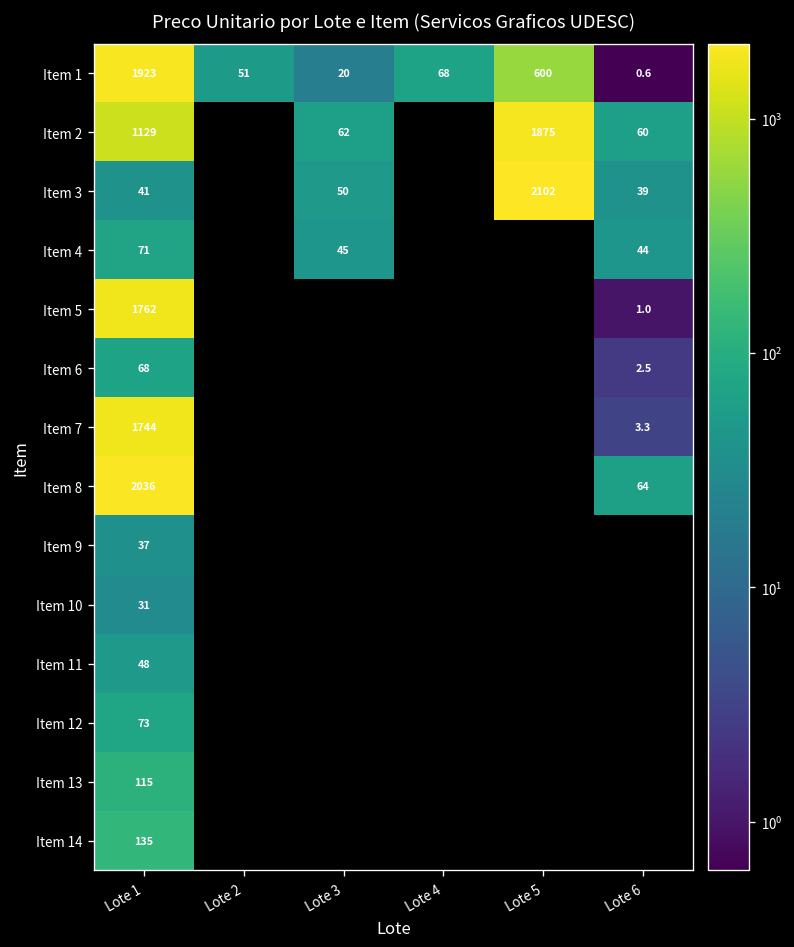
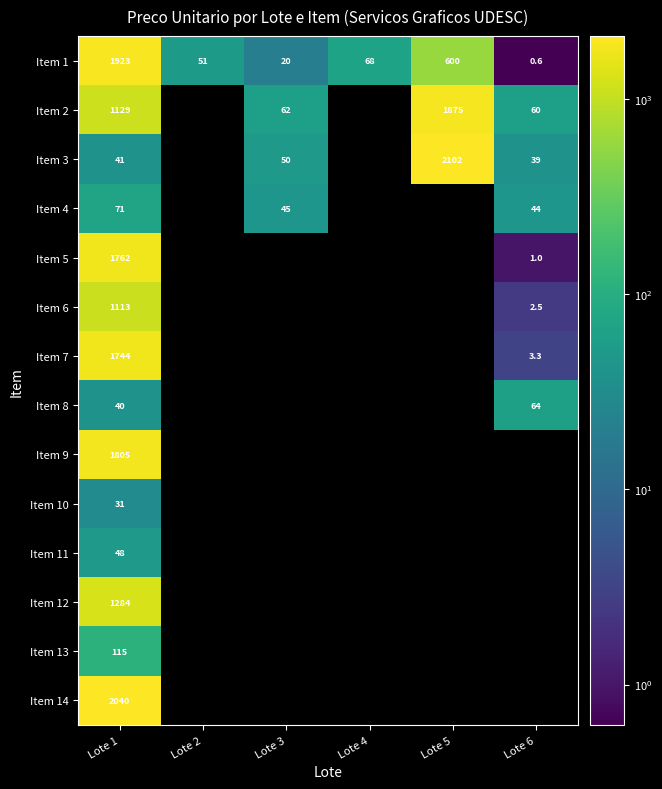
  {
    "Item 1": {
      "Lote 1": 1923,
      "Lote 2": 51,
      "Lote 3": 20,
      "Lote 4": 68,
      "Lote 5": 600,
      "Lote 6": 0.6
    },
    "Item 2": {
      "Lote 1": 1129,
      "Lote 3": 62,
      "Lote 5": 1875,
      "Lote 6": 60
    },
    "Item 3": {
      "Lote 1": 41,
      "Lote 3": 50,
      "Lote 5": 2102,
      "Lote 6": 39
    },
    "Item 4": {
      "Lote 1": 71,
      "Lote 3": 45,
      "Lote 6": 44
    },
    "Item 5": {
      "Lote 1": 1762,
      "Lote 6": 1.0
    },
    "Item 6": {
-     "Lote 1": 68,
+     "Lote 1": 1113,
      "Lote 6": 2.5
    },
    "Item 7": {
      "Lote 1": 1744,
      "Lote 6": 3.3
    },
    "Item 8": {
-     "Lote 1": 2036,
+     "Lote 1": 40,
      "Lote 6": 64
    },
    "Item 9": {
-     "Lote 1": 37
+     "Lote 1": 1805
    },
    "Item 10": {
      "Lote 1": 31
    },
    "Item 11": {
      "Lote 1": 48
    },
    "Item 12": {
-     "Lote 1": 73
+     "Lote 1": 1284
    },
    "Item 13": {
      "Lote 1": 115
    },
    "Item 14": {
-     "Lote 1": 135
+     "Lote 1": 2040
    }
  }
